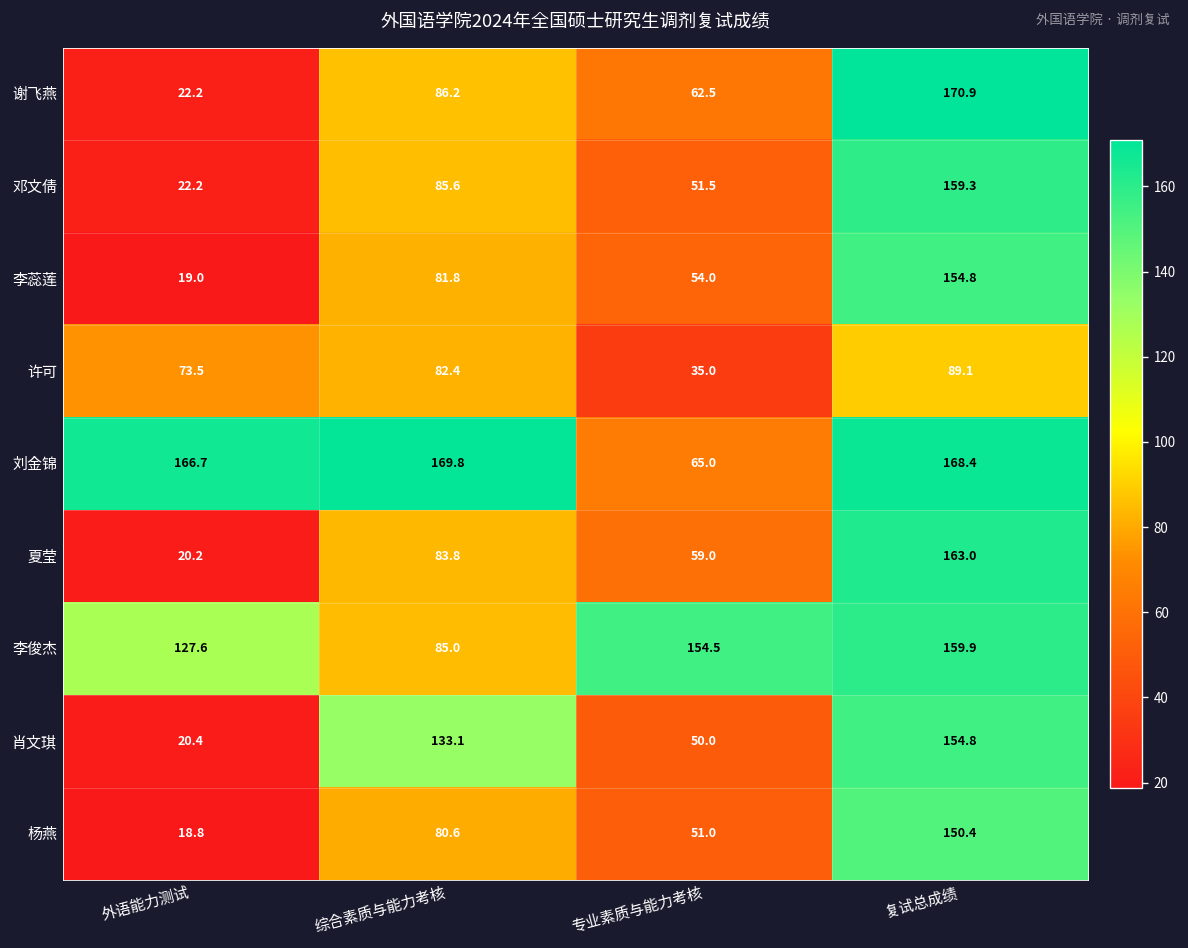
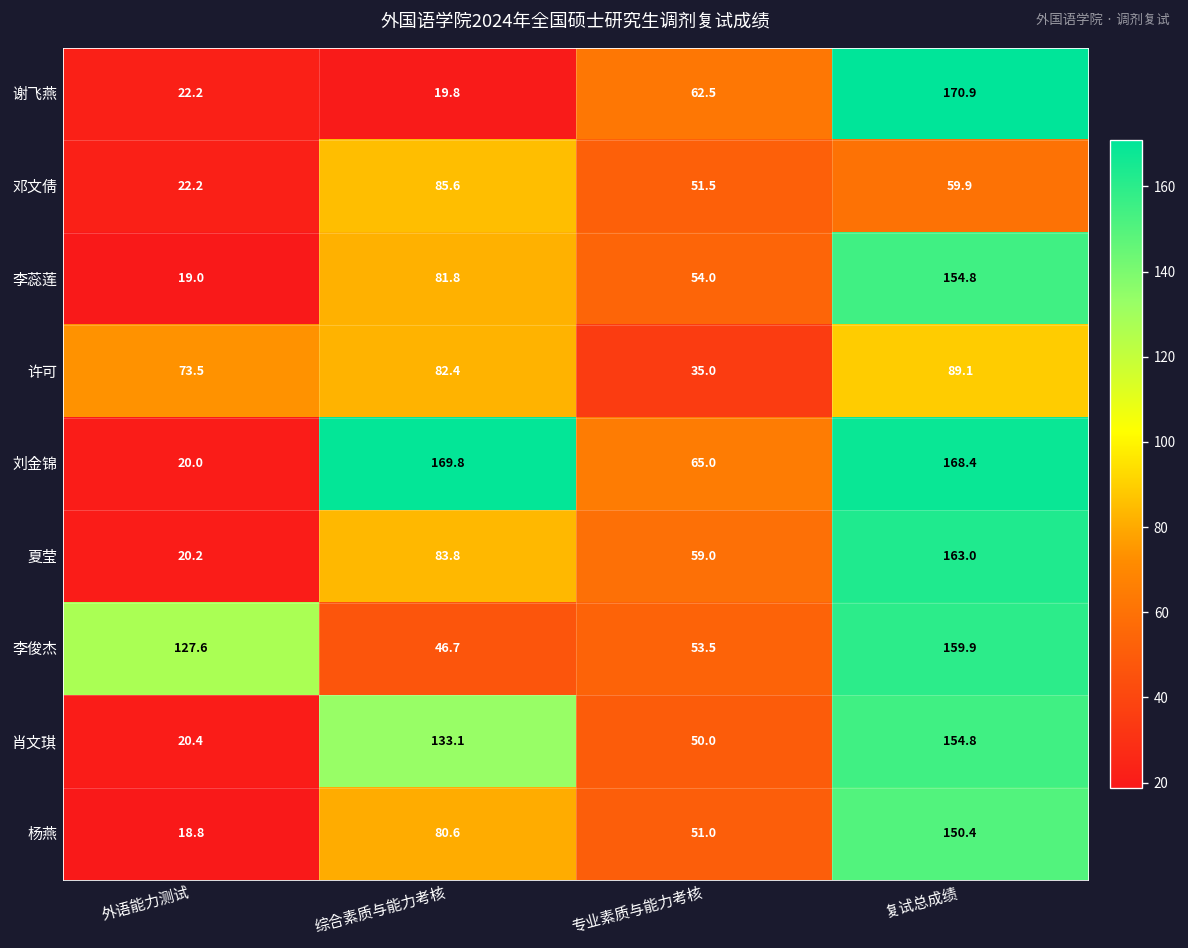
  {
    "谢飞燕": {
      "外语能力测试": 22.2,
-     "综合素质与能力考核": 86.2,
+     "综合素质与能力考核": 19.8,
      "专业素质与能力考核": 62.5,
      "复试总成绩": 170.9
    },
    "邓文倩": {
      "外语能力测试": 22.2,
      "综合素质与能力考核": 85.6,
      "专业素质与能力考核": 51.5,
-     "复试总成绩": 159.3
+     "复试总成绩": 59.9
    },
    "李蕊莲": {
      "外语能力测试": 19.0,
      "综合素质与能力考核": 81.8,
      "专业素质与能力考核": 54.0,
      "复试总成绩": 154.8
    },
    "许可": {
      "外语能力测试": 73.5,
      "综合素质与能力考核": 82.4,
      "专业素质与能力考核": 35.0,
      "复试总成绩": 89.1
    },
    "刘金锦": {
-     "外语能力测试": 166.7,
+     "外语能力测试": 20.0,
      "综合素质与能力考核": 169.8,
      "专业素质与能力考核": 65.0,
      "复试总成绩": 168.4
    },
    "夏莹": {
      "外语能力测试": 20.2,
      "综合素质与能力考核": 83.8,
      "专业素质与能力考核": 59.0,
      "复试总成绩": 163.0
    },
    "李俊杰": {
      "外语能力测试": 127.6,
-     "综合素质与能力考核": 85.0,
-     "专业素质与能力考核": 154.5,
+     "综合素质与能力考核": 46.7,
+     "专业素质与能力考核": 53.5,
      "复试总成绩": 159.9
    },
    "肖文琪": {
      "外语能力测试": 20.4,
      "综合素质与能力考核": 133.1,
      "专业素质与能力考核": 50.0,
      "复试总成绩": 154.8
    },
    "杨燕": {
      "外语能力测试": 18.8,
      "综合素质与能力考核": 80.6,
      "专业素质与能力考核": 51.0,
      "复试总成绩": 150.4
    }
  }
